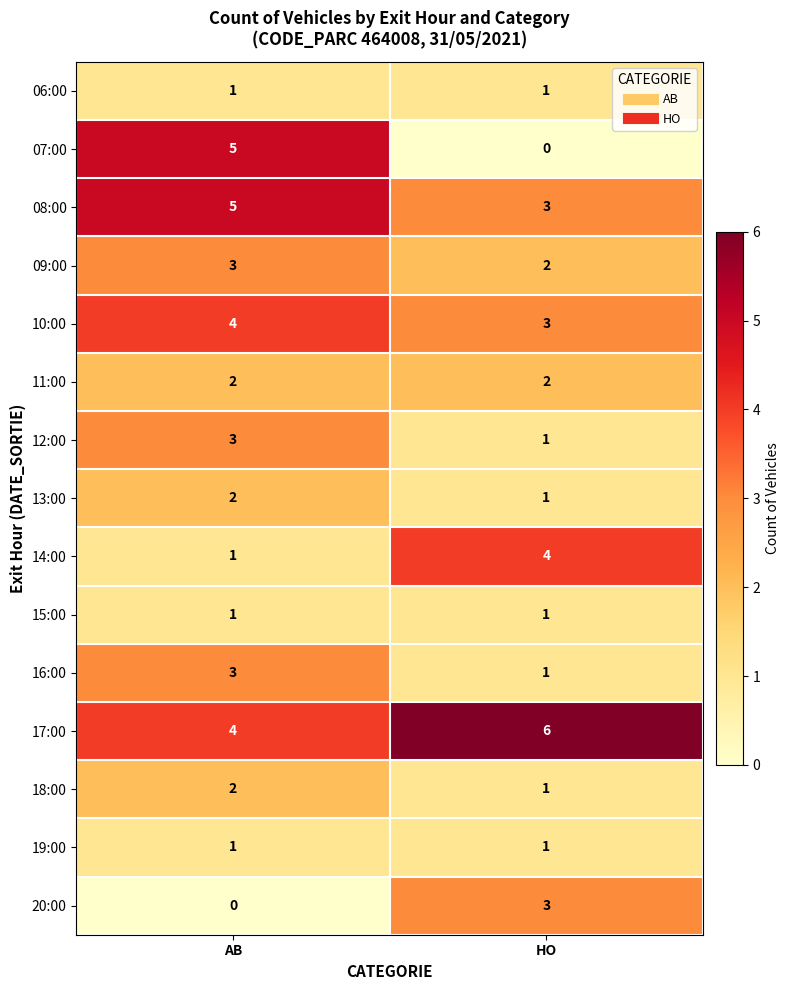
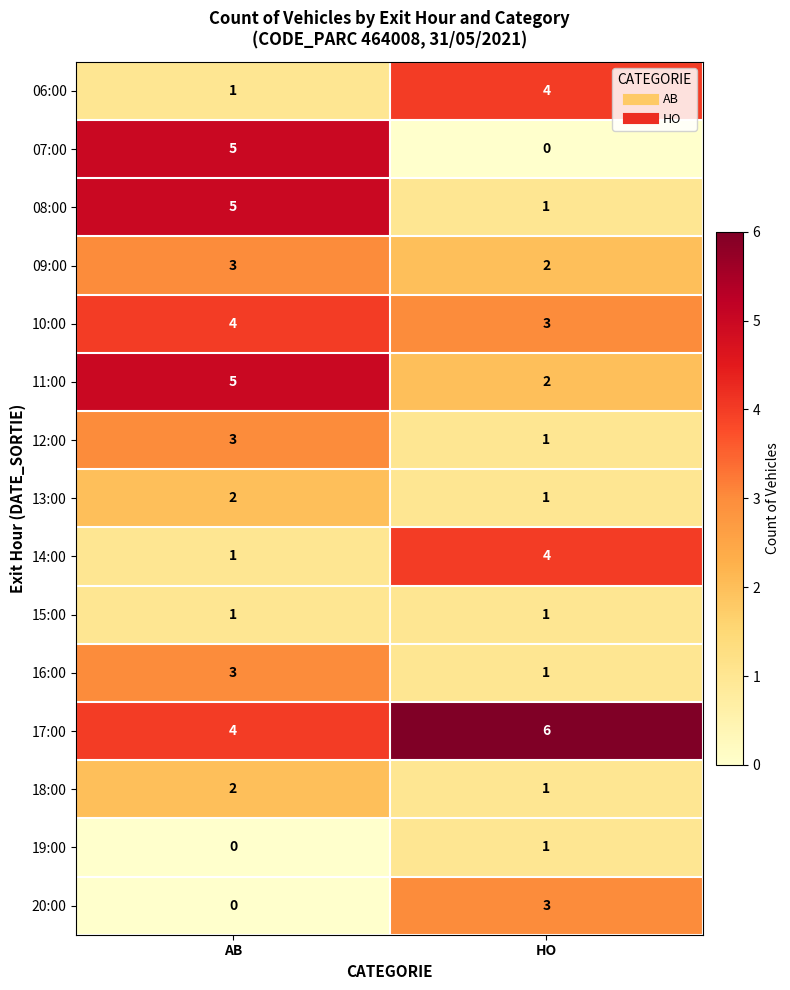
  {
    "06:00": {
      "AB": 1,
-     "HO": 1
+     "HO": 4
    },
    "07:00": {
      "AB": 5,
      "HO": 0
    },
    "08:00": {
      "AB": 5,
-     "HO": 3
+     "HO": 1
    },
    "09:00": {
      "AB": 3,
      "HO": 2
    },
    "10:00": {
      "AB": 4,
      "HO": 3
    },
    "11:00": {
-     "AB": 2,
+     "AB": 5,
      "HO": 2
    },
    "12:00": {
      "AB": 3,
      "HO": 1
    },
    "13:00": {
      "AB": 2,
      "HO": 1
    },
    "14:00": {
      "AB": 1,
      "HO": 4
    },
    "15:00": {
      "AB": 1,
      "HO": 1
    },
    "16:00": {
      "AB": 3,
      "HO": 1
    },
    "17:00": {
      "AB": 4,
      "HO": 6
    },
    "18:00": {
      "AB": 2,
      "HO": 1
    },
    "19:00": {
-     "AB": 1,
+     "AB": 0,
      "HO": 1
    },
    "20:00": {
      "AB": 0,
      "HO": 3
    }
  }
